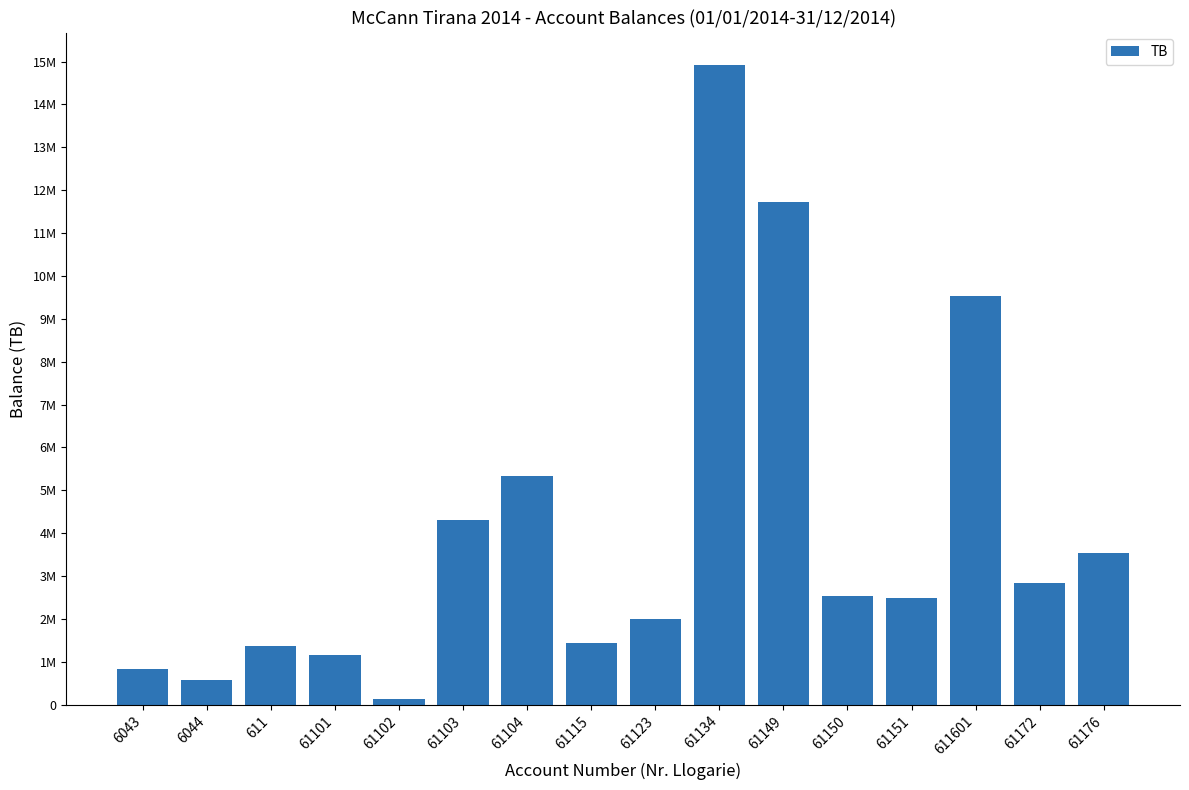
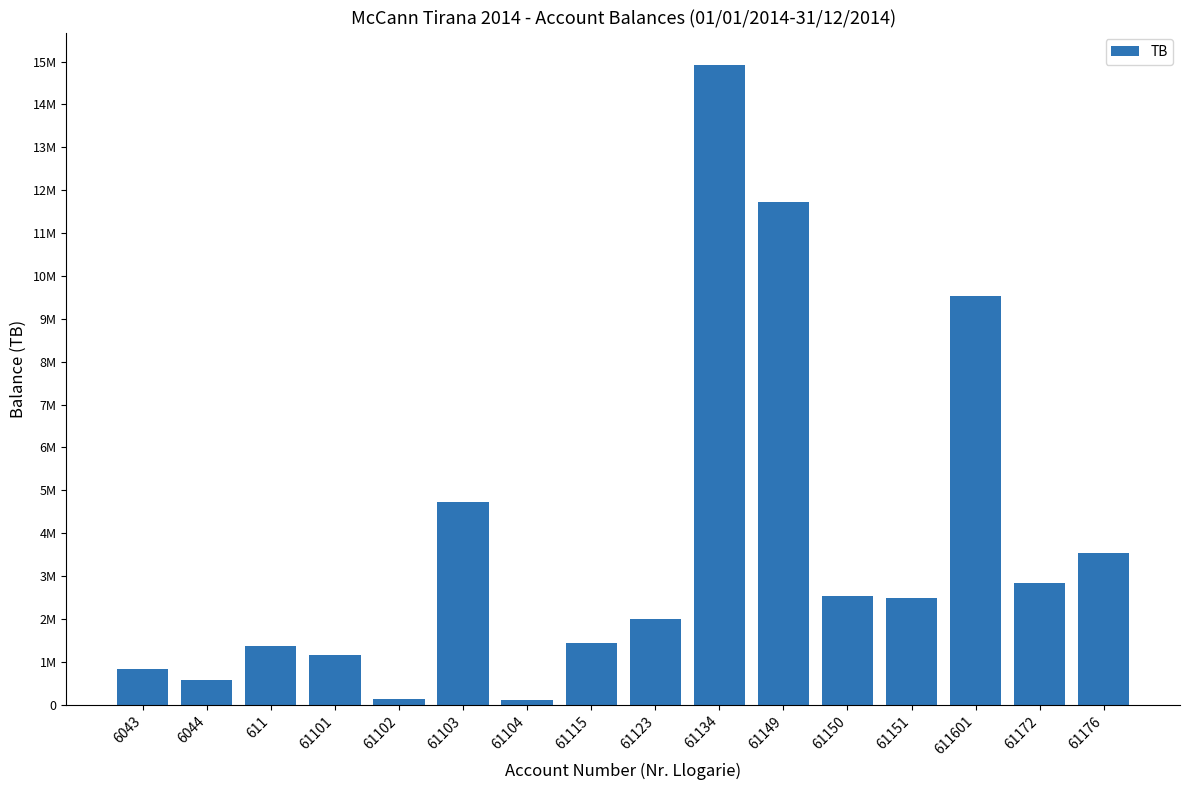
  {
    "6043": 800000,
    "6044": 600000,
    "611": 1400000,
    "61101": 1100000,
    "61102": 100000,
-   "61103": 4300000,
-   "61104": 5300000,
+   "61103": 4700000,
+   "61104": 100000,
    "61115": 1400000,
    "61123": 2000000,
    "61134": 14900000,
    "61149": 11700000,
    "61150": 2500000,
    "61151": 2500000,
    "611601": 9500000,
    "61172": 2800000,
    "61176": 3500000
  }
